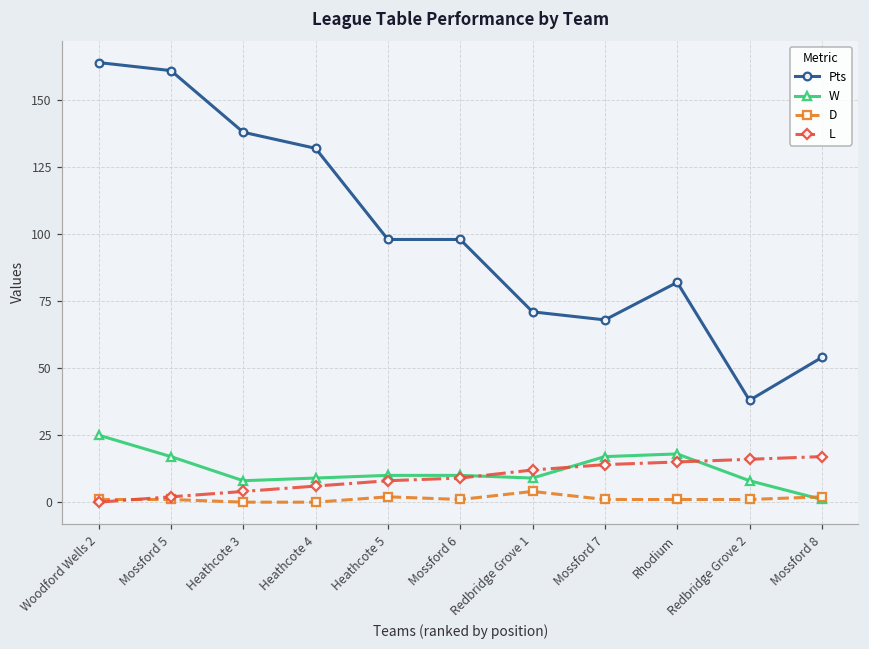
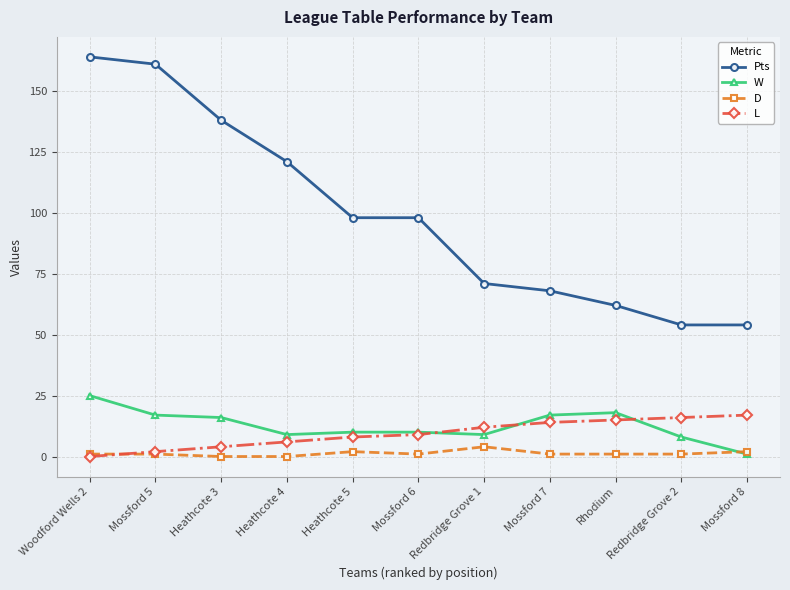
  {
    "Pts": {
      "Woodford Wells 2": 164,
      "Mossford 5": 161,
      "Heathcote 3": 138,
-     "Heathcote 4": 132,
+     "Heathcote 4": 121,
      "Heathcote 5": 98,
      "Mossford 6": 98,
      "Redbridge Grove 1": 71,
      "Mossford 7": 68,
-     "Rhodium": 82,
-     "Redbridge Grove 2": 38,
+     "Rhodium": 62,
+     "Redbridge Grove 2": 54,
      "Mossford 8": 54
    },
    "W": {
      "Woodford Wells 2": 25,
      "Mossford 5": 17,
-     "Heathcote 3": 8,
+     "Heathcote 3": 16,
      "Heathcote 4": 9,
      "Heathcote 5": 10,
      "Redbridge Grove 1": 9,
      "Mossford 7": 17,
      "Rhodium": 18,
      "Redbridge Grove 2": 8
    }
  }
